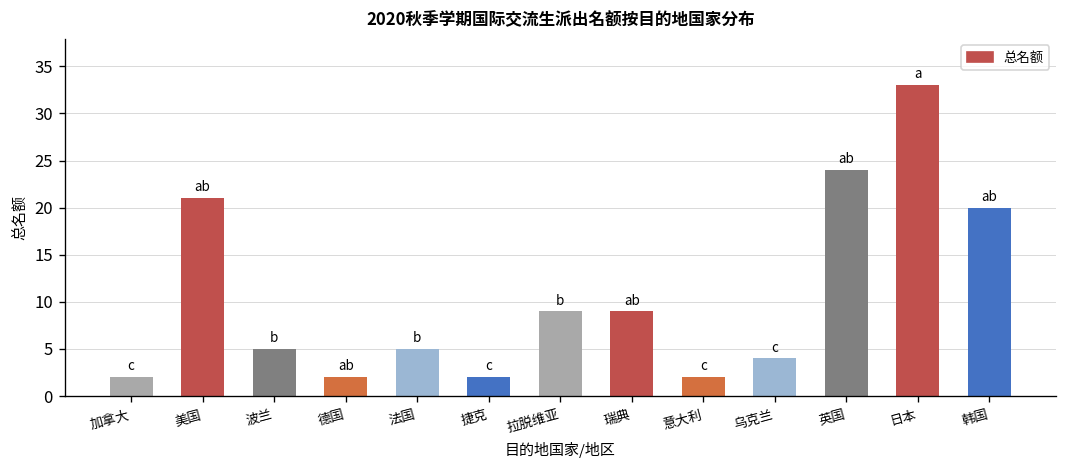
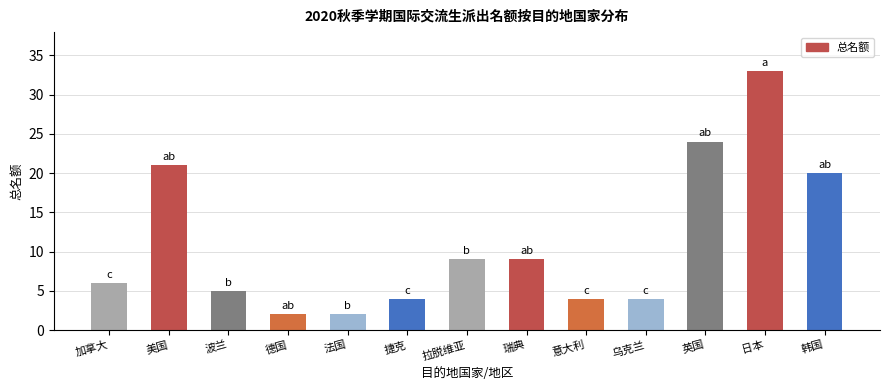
  {
-   "加拿大": 2,
+   "加拿大": 6,
    "美国": 21,
    "波兰": 5,
    "德国": 2,
-   "法国": 5,
-   "捷克": 2,
+   "法国": 2,
+   "捷克": 4,
    "拉脱维亚": 9,
    "瑞典": 9,
-   "意大利": 2,
+   "意大利": 4,
    "乌克兰": 4,
    "英国": 24,
    "日本": 33,
    "韩国": 20
  }
